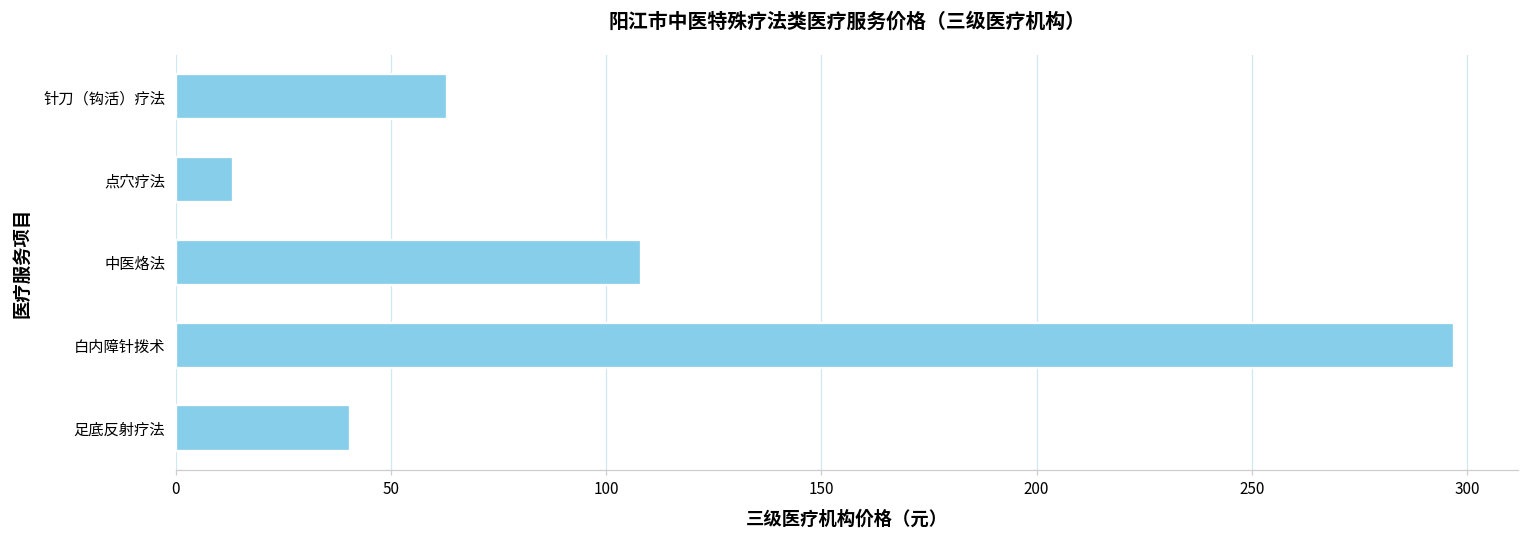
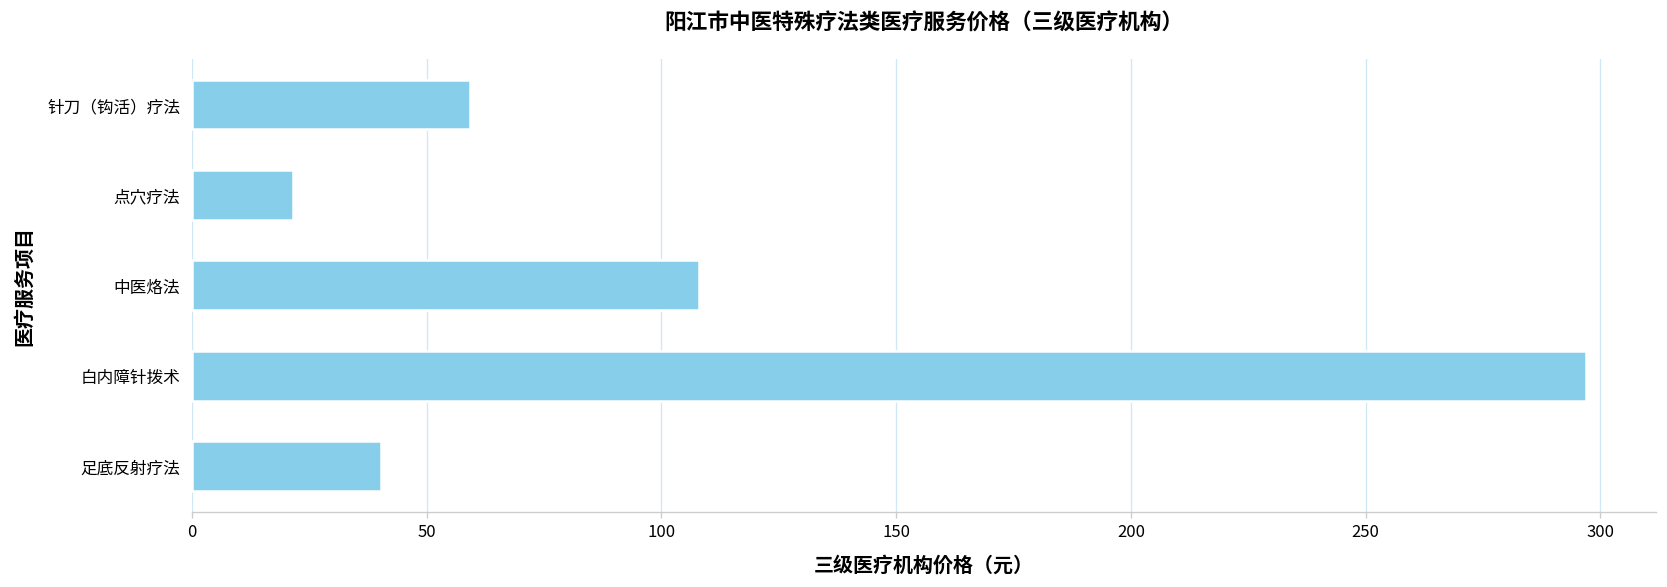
  {
-   "针刀（钩活）疗法": 63,
-   "点穴疗法": 13,
+   "针刀（钩活）疗法": 59,
+   "点穴疗法": 22,
    "中医烙法": 108,
    "白内障针拨术": 297,
    "足底反射疗法": 40
  }
